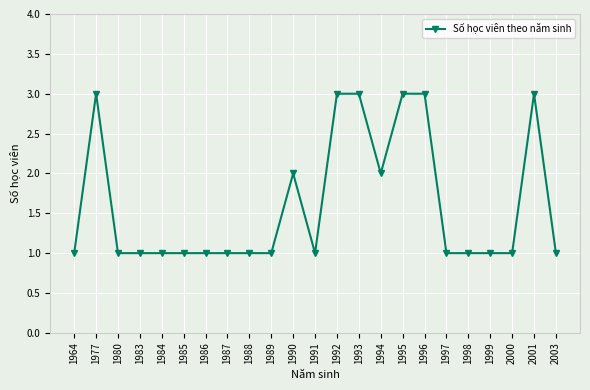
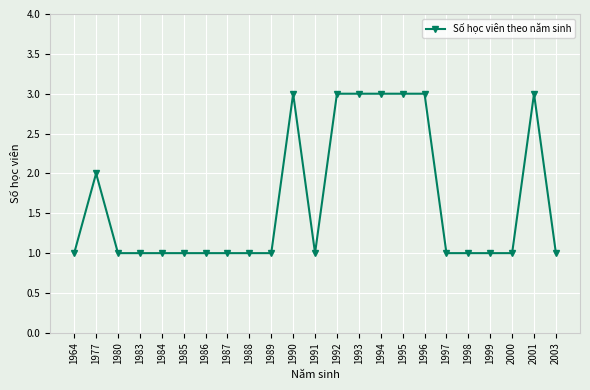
  {
    "1964": 1,
-   "1977": 3,
+   "1977": 2,
    "1980": 1,
    "1983": 1,
    "1984": 1,
    "1985": 1,
    "1986": 1,
    "1987": 1,
    "1988": 1,
    "1989": 1,
-   "1990": 2,
+   "1990": 3,
    "1991": 1,
    "1992": 3,
    "1993": 3,
-   "1994": 2,
+   "1994": 3,
    "1995": 3,
    "1996": 3,
    "1997": 1,
    "1998": 1,
    "1999": 1,
    "2000": 1,
    "2001": 3,
    "2003": 1
  }
